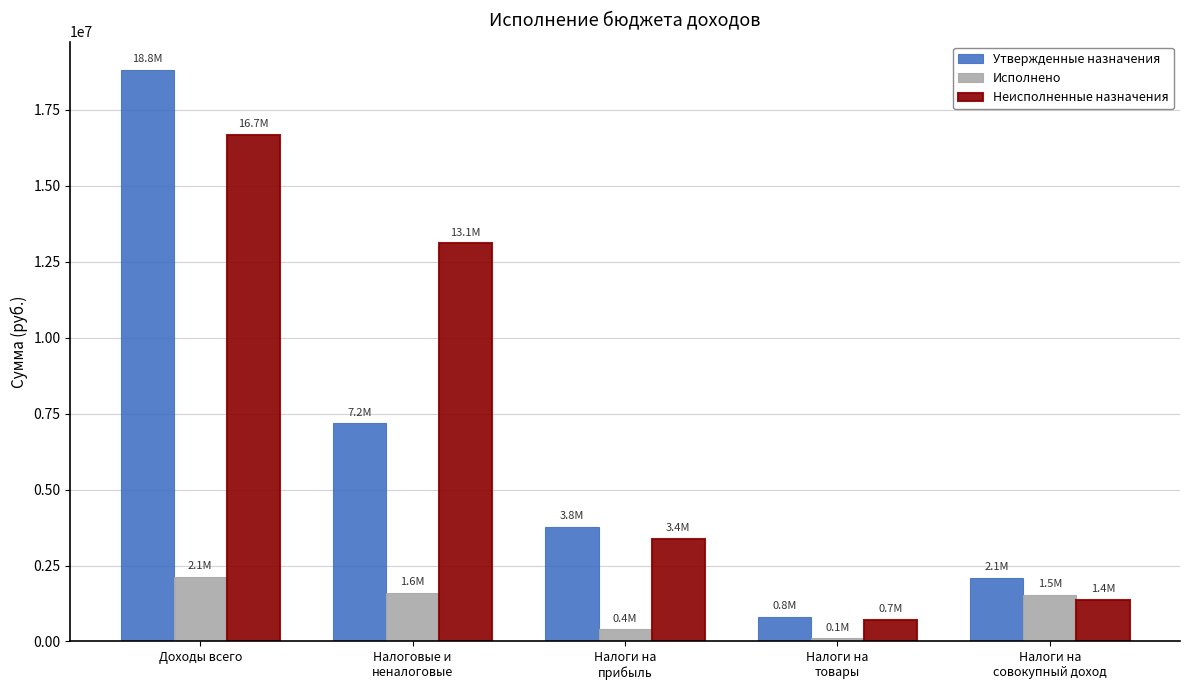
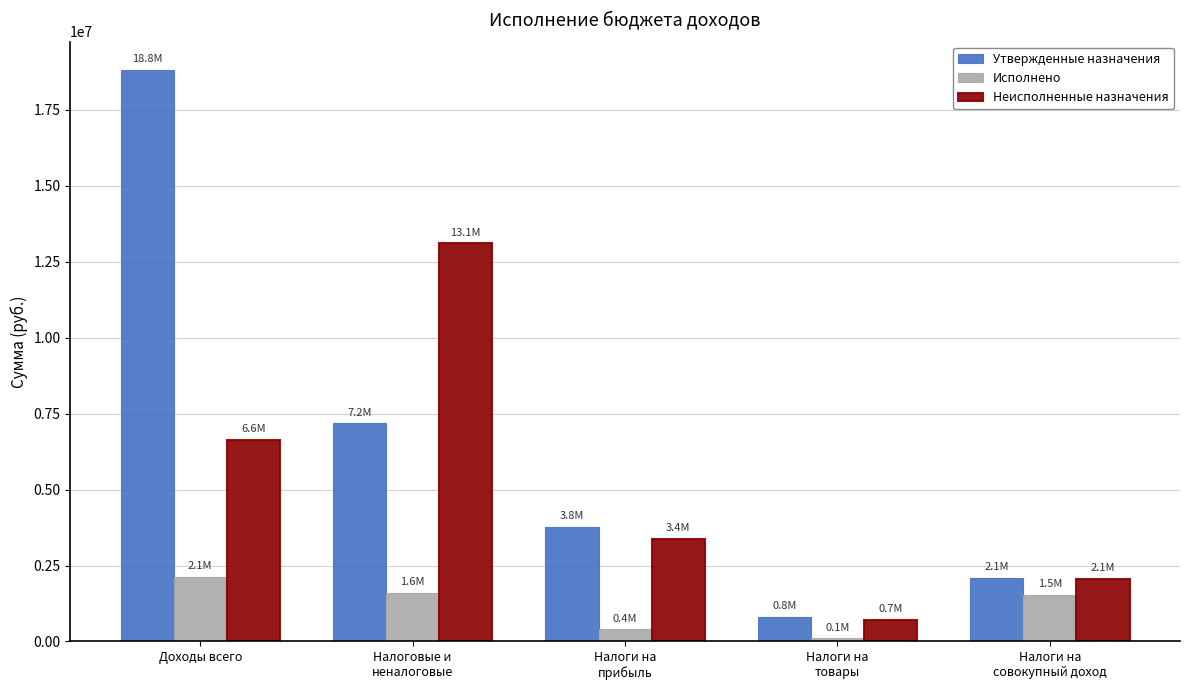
  {
    "Утвержденные назначения": {
      "Доходы всего": "18.8M",
      "Налоговые и неналоговые": "7.2M",
      "Налоги на прибыль": "3.8M",
      "Налоги на товары": "0.8M",
      "Налоги на совокупный доход": "2.1M"
    },
    "Исполнено": {
      "Доходы всего": "2.1M",
      "Налоговые и неналоговые": "1.6M",
      "Налоги на прибыль": "0.4M",
      "Налоги на товары": "0.1M",
      "Налоги на совокупный доход": "1.5M"
    },
    "Неисполненные назначения": {
-     "Доходы всего": "16.7M",
+     "Доходы всего": "6.6M",
      "Налоговые и неналоговые": "13.1M",
      "Налоги на прибыль": "3.4M",
      "Налоги на товары": "0.7M",
-     "Налоги на совокупный доход": "1.4M"
+     "Налоги на совокупный доход": "2.1M"
    }
  }
